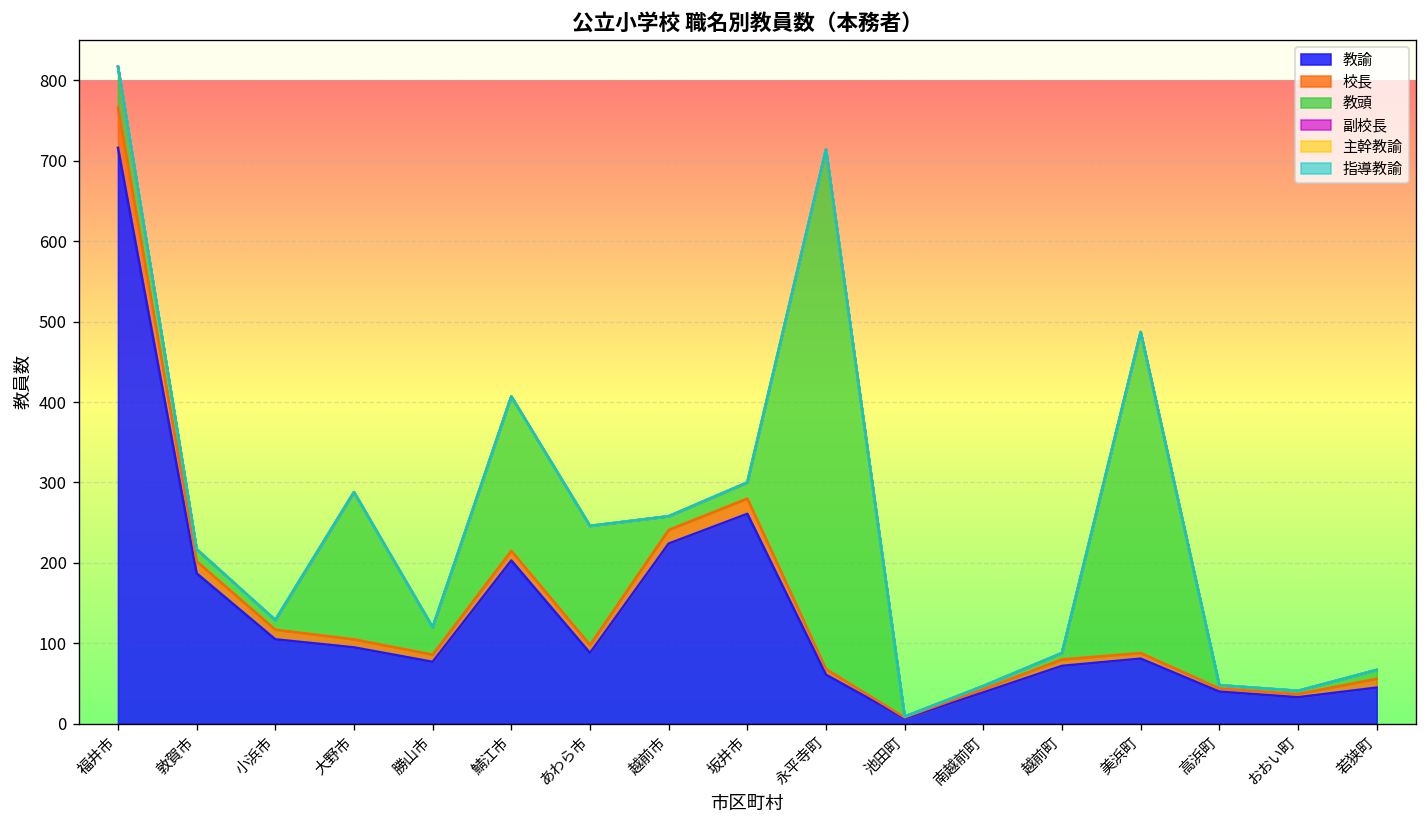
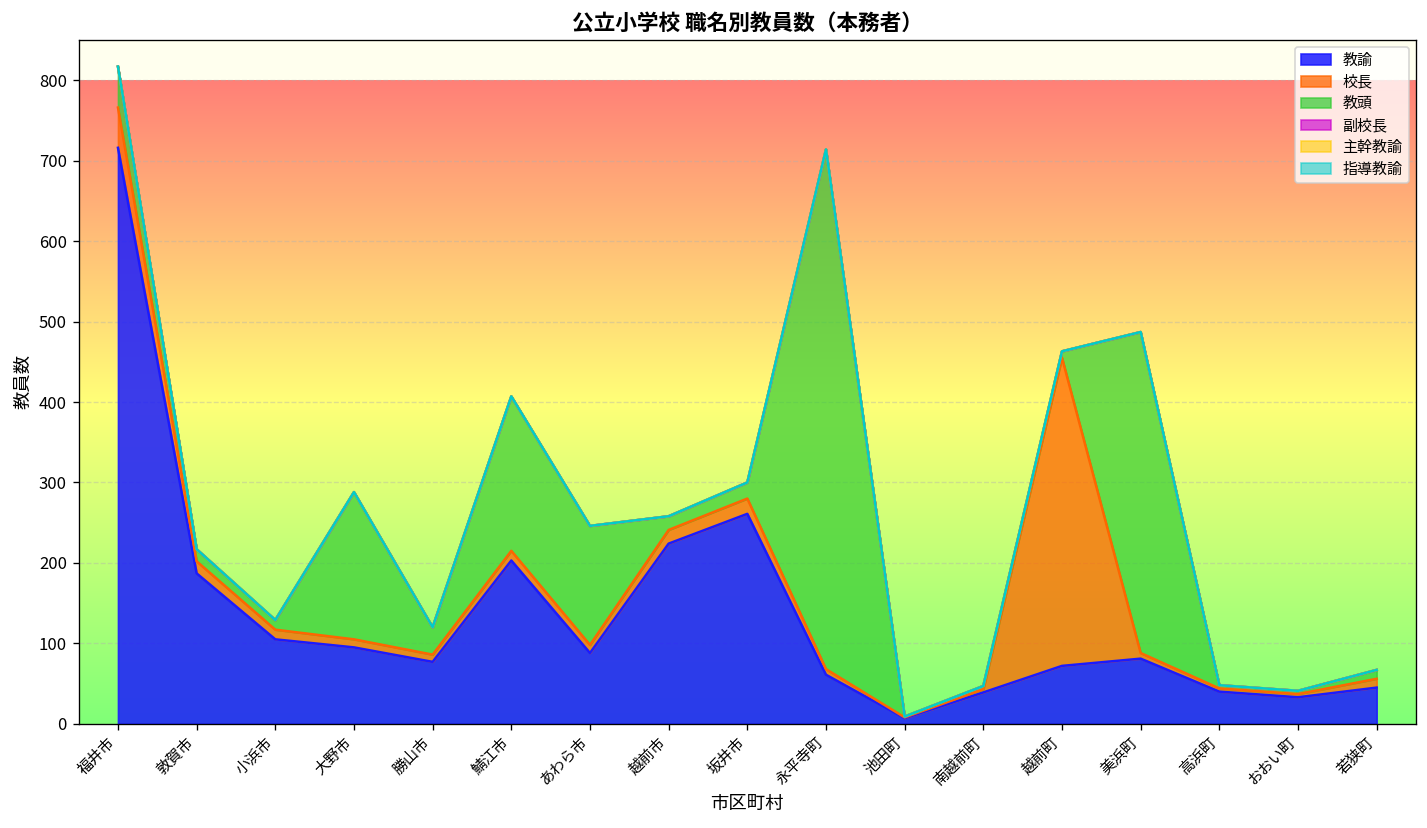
  {
    "教諭": {
      "福井市": 720,
      "敦賀市": 190,
      "小浜市": 110,
      "大野市": 100,
      "勝山市": 80,
      "鯖江市": 200,
      "あわら市": 90,
      "越前市": 220,
      "坂井市": 260,
      "永平寺町": 60,
      "南越前町": 40,
      "越前町": 70,
      "美浜町": 80,
      "高浜町": 40,
      "おおい町": 30,
      "若狭町": 50
    },
    "校長": {
      "福井市": 50,
      "敦賀市": 20,
      "小浜市": 10,
      "大野市": 10,
      "勝山市": 10,
      "鯖江市": 10,
      "あわら市": 10,
      "越前市": 20,
      "坂井市": 20,
      "永平寺町": 10,
      "南越前町": 0,
-     "越前町": 10,
+     "越前町": 380,
      "美浜町": 10,
      "高浜町": 0,
      "おおい町": 0,
      "若狭町": 10
    },
    "指導教諭": {
      "南越前町": 0,
      "高浜町": 0,
      "おおい町": 0
    }
  }
